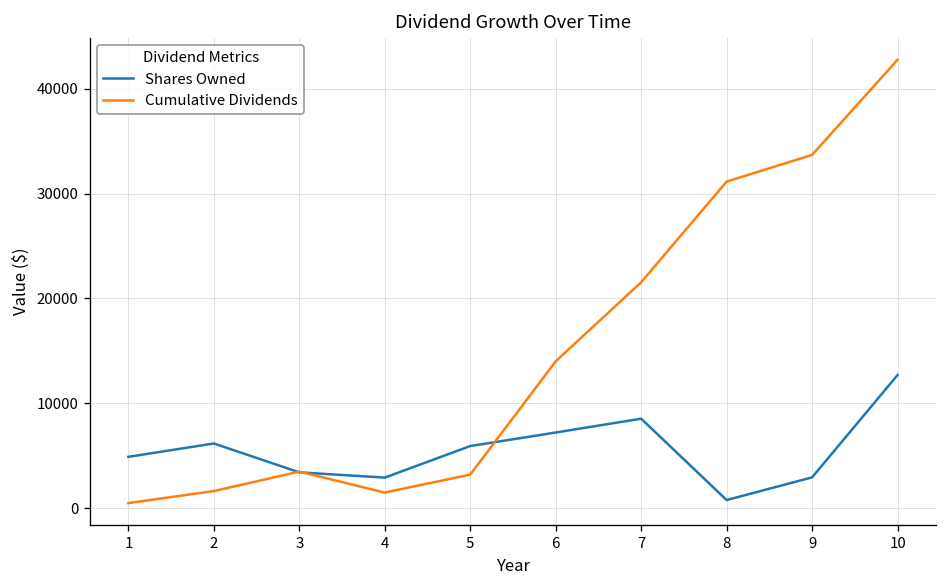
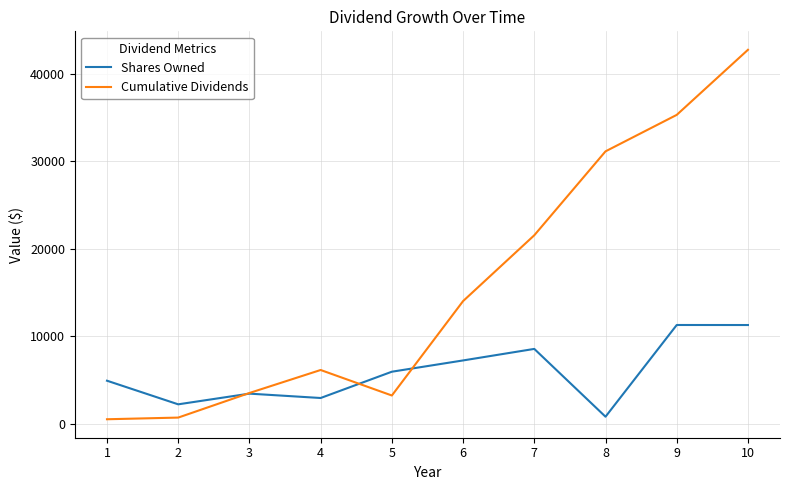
  {
    "Shares Owned": {
      "1": 5000,
-     "2": 6000,
+     "2": 2000,
      "4": 3000,
      "5": 6000,
      "6": 7000,
      "7": 9000,
      "8": 1000,
-     "9": 3000,
-     "10": 13000
+     "9": 11000,
+     "10": 11000
    },
    "Cumulative Dividends": {
      "1": 1000,
-     "2": 2000,
-     "4": 2000,
+     "2": 1000,
+     "4": 6000,
      "5": 3000,
      "6": 14000,
      "7": 22000,
      "8": 31000,
-     "9": 34000,
+     "9": 35000,
      "10": 43000
    }
  }
